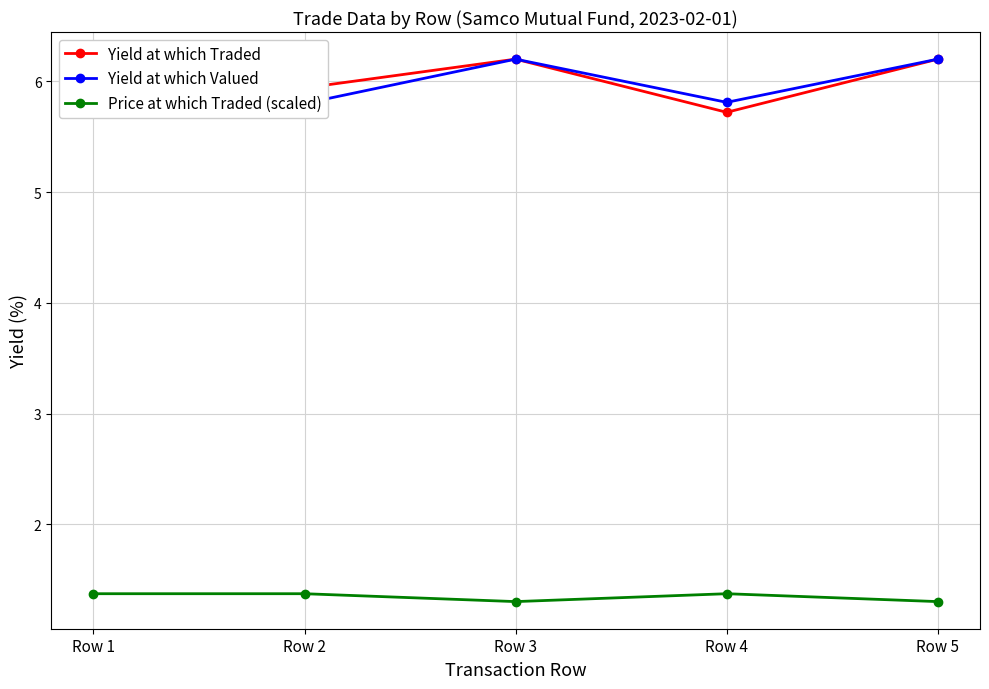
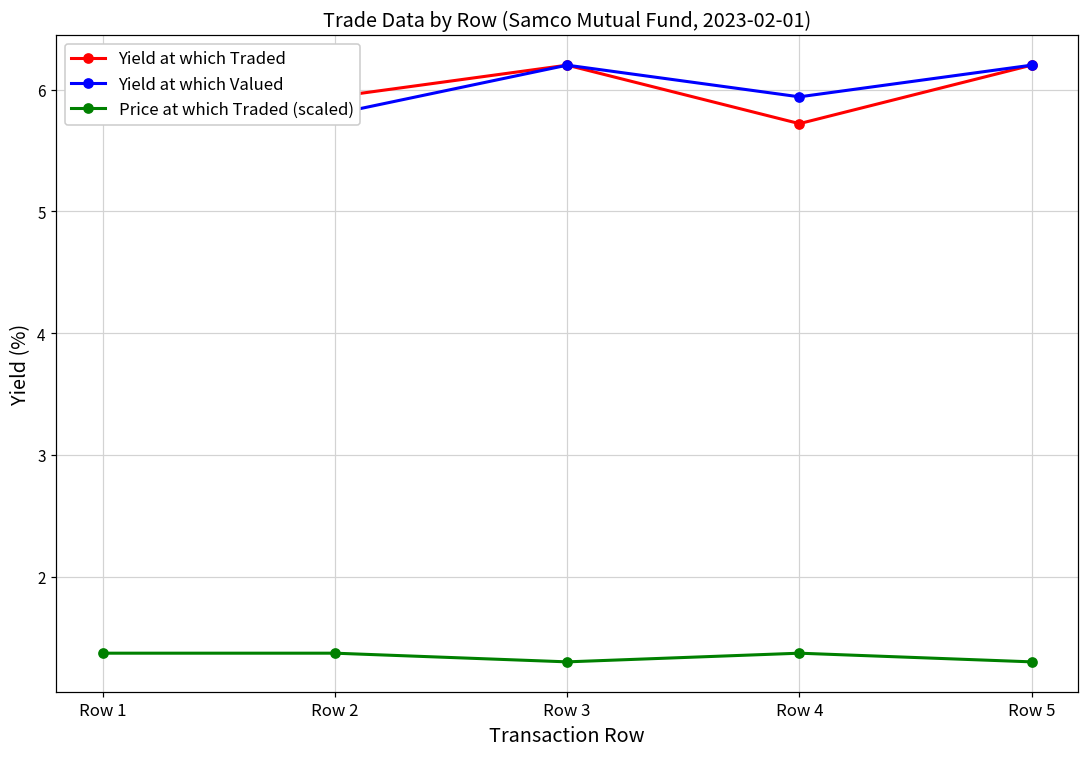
  {
    "Yield at which Traded": {
      "Row 4": 5.72
    },
    "Yield at which Valued": {
-     "Row 4": 5.81
+     "Row 4": 5.94
    },
    "Price at which Traded (scaled)": {
      "Row 1": 1.37,
      "Row 2": 1.37,
      "Row 3": 1.30,
      "Row 4": 1.37,
      "Row 5": 1.30
    }
  }
